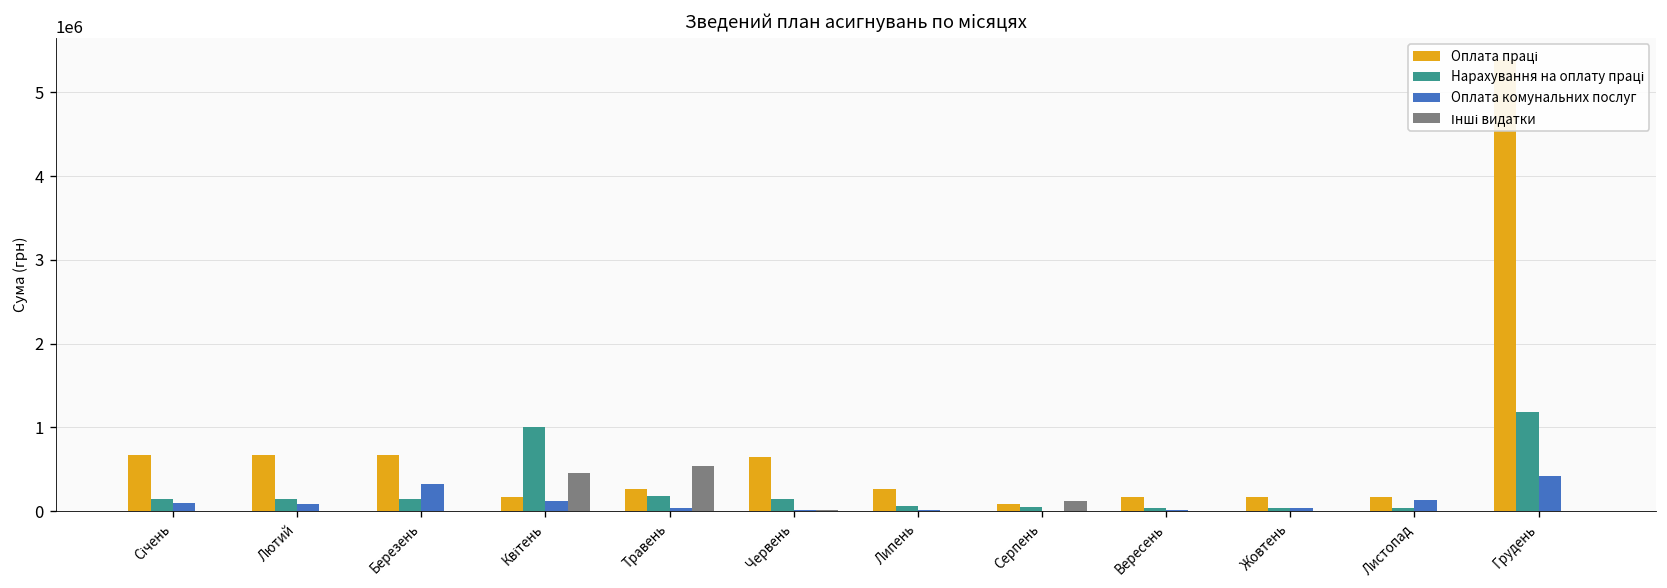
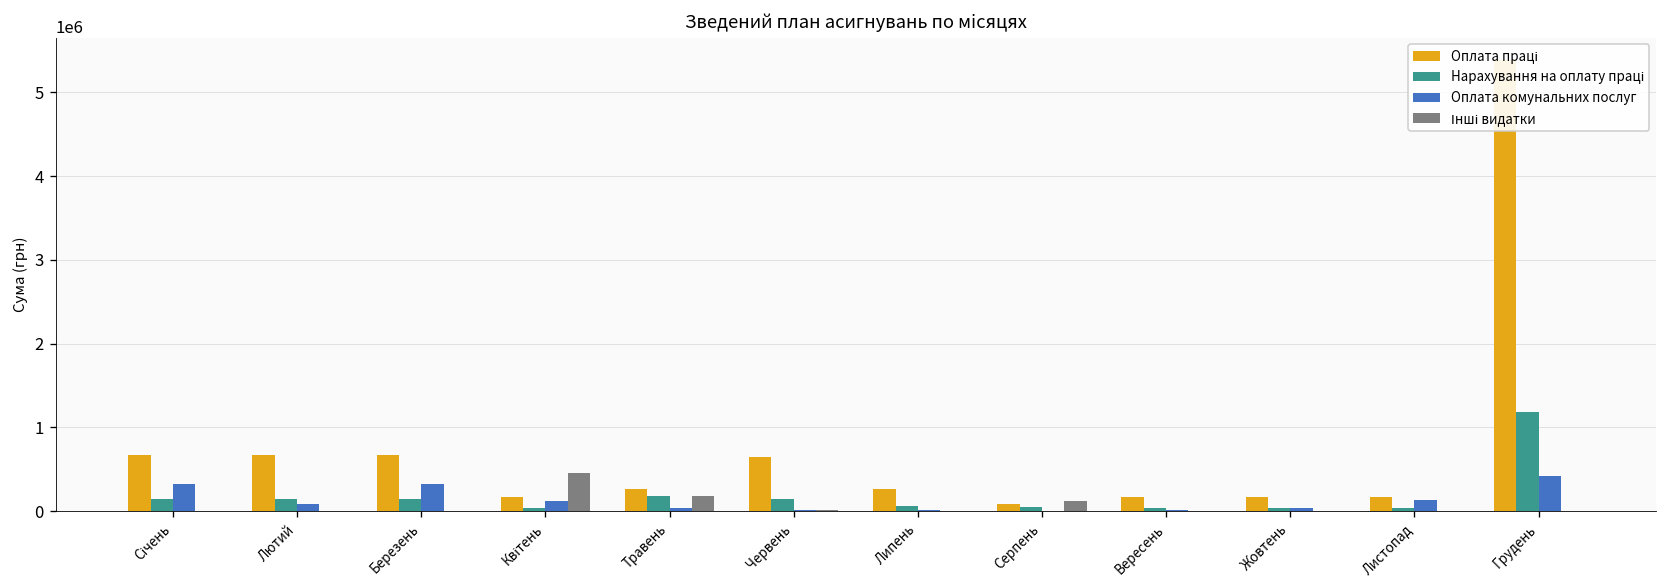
  {
    "Оплата праці": {
      "Січень": 700000,
      "Лютий": 700000,
      "Березень": 700000,
      "Квітень": 200000,
      "Травень": 300000,
      "Червень": 600000,
      "Липень": 300000,
      "Серпень": 100000,
      "Вересень": 200000,
      "Жовтень": 200000,
      "Листопад": 200000
    },
    "Нарахування на оплату праці": {
      "Січень": 100000,
      "Лютий": 100000,
      "Березень": 100000,
-     "Квітень": 1000000,
+     "Квітень": 0,
      "Травень": 200000,
      "Червень": 100000,
      "Липень": 100000,
      "Серпень": 0,
      "Вересень": 0,
      "Жовтень": 0,
      "Листопад": 0,
      "Грудень": 1200000
    },
    "Оплата комунальних послуг": {
-     "Січень": 100000,
+     "Січень": 300000,
      "Лютий": 100000,
      "Березень": 300000,
      "Квітень": 100000,
      "Листопад": 100000,
      "Грудень": 400000
    },
    "Інші видатки": {
      "Квітень": 500000,
-     "Травень": 500000,
+     "Травень": 200000,
      "Серпень": 100000,
      "Жовтень": 0
    }
  }
